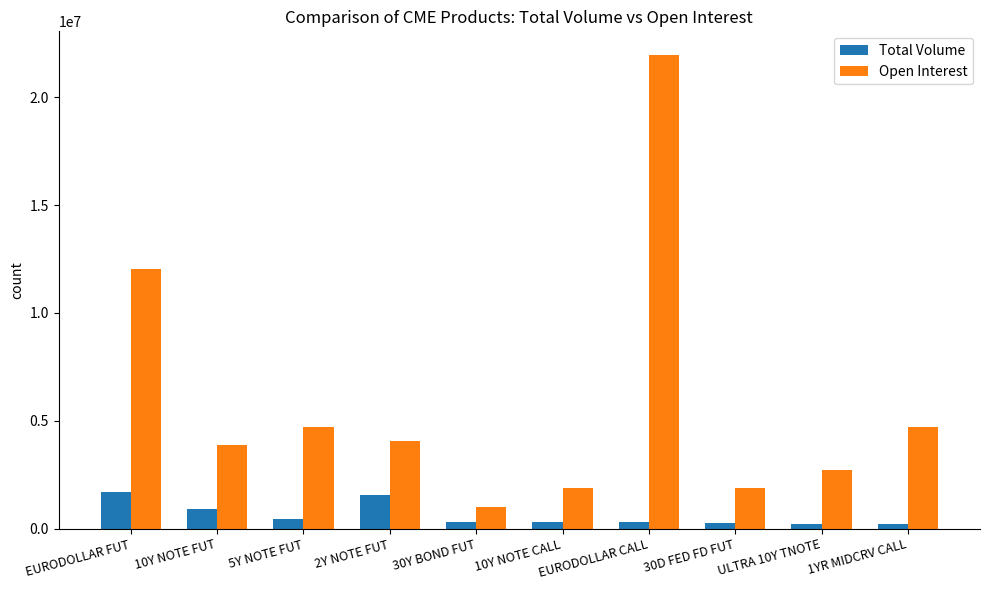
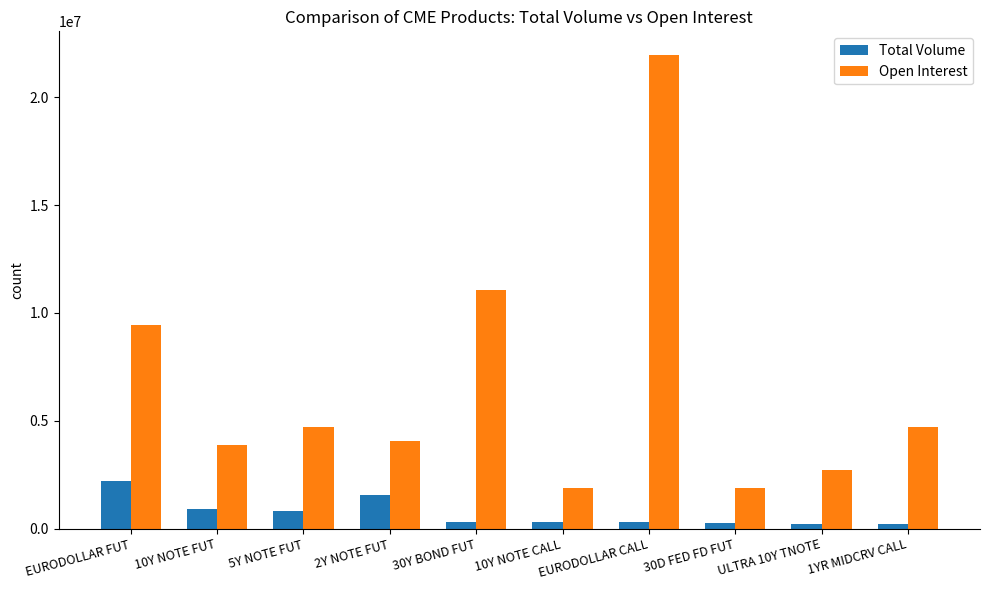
  {
    "Total Volume": {
-     "EURODOLLAR FUT": 1700000,
+     "EURODOLLAR FUT": 2200000,
      "10Y NOTE FUT": 900000,
-     "5Y NOTE FUT": 400000,
+     "5Y NOTE FUT": 800000,
      "2Y NOTE FUT": 1600000,
      "30Y BOND FUT": 300000,
      "10Y NOTE CALL": 300000,
      "EURODOLLAR CALL": 300000,
      "30D FED FD FUT": 300000,
      "ULTRA 10Y TNOTE": 200000,
      "1YR MIDCRV CALL": 200000
    },
    "Open Interest": {
-     "EURODOLLAR FUT": 12000000,
+     "EURODOLLAR FUT": 9400000,
      "10Y NOTE FUT": 3900000,
      "5Y NOTE FUT": 4700000,
      "2Y NOTE FUT": 4100000,
-     "30Y BOND FUT": 1000000,
+     "30Y BOND FUT": 11100000,
      "10Y NOTE CALL": 1900000,
      "EURODOLLAR CALL": 22000000,
      "30D FED FD FUT": 1900000,
      "ULTRA 10Y TNOTE": 2700000,
      "1YR MIDCRV CALL": 4700000
    }
  }
